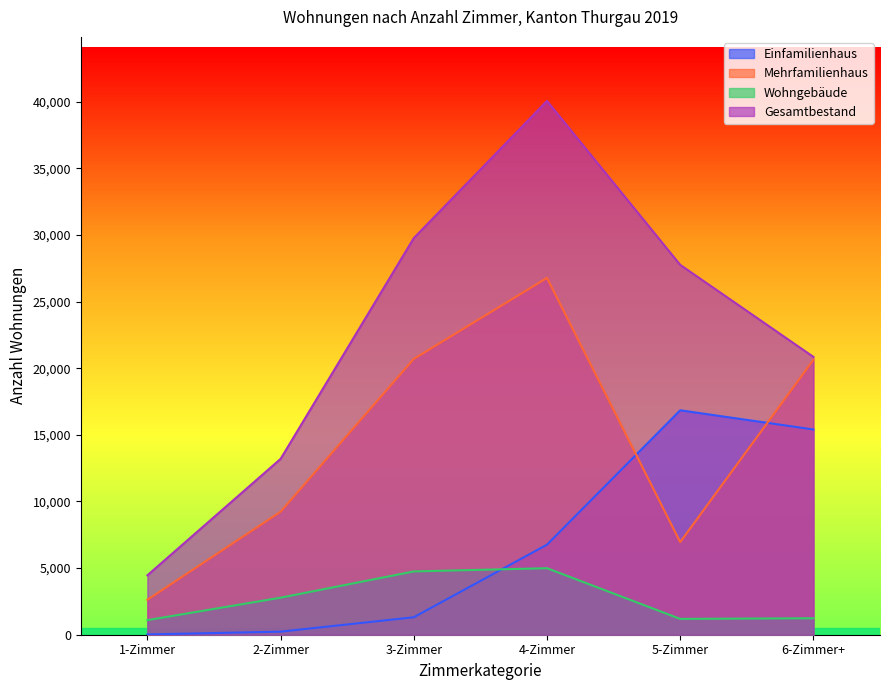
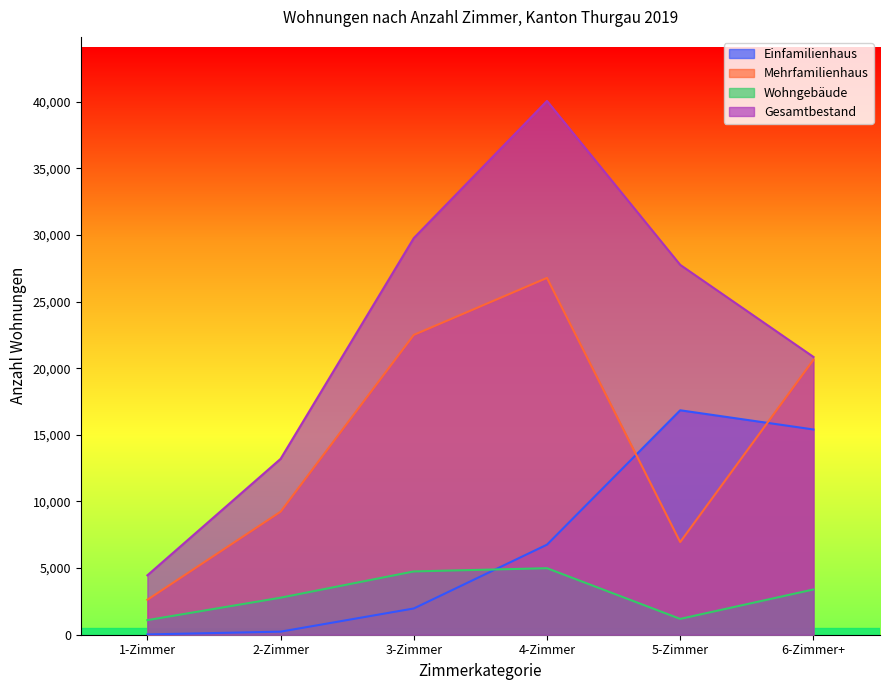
  {
    "Einfamilienhaus": {
-     "3-Zimmer": "1,300",
+     "3-Zimmer": "2,000",
      "4-Zimmer": "6,800",
      "5-Zimmer": "16,800",
      "6-Zimmer+": "15,400"
    },
    "Mehrfamilienhaus": {
      "1-Zimmer": "2,600",
      "2-Zimmer": "9,200",
-     "3-Zimmer": "20,700",
+     "3-Zimmer": "22,500",
      "4-Zimmer": "26,800",
      "5-Zimmer": "7,000",
      "6-Zimmer+": "20,600"
    },
    "Wohngebäude": {
      "1-Zimmer": "1,100",
      "2-Zimmer": "2,800",
      "3-Zimmer": "4,700",
      "4-Zimmer": "5,000",
      "5-Zimmer": "1,200",
-     "6-Zimmer+": "1,200"
+     "6-Zimmer+": "3,400"
    },
    "Gesamtbestand": {
      "1-Zimmer": "4,500",
      "2-Zimmer": "13,200",
      "3-Zimmer": "29,800",
      "4-Zimmer": "40,100",
      "5-Zimmer": "27,800",
      "6-Zimmer+": "20,800"
    }
  }
